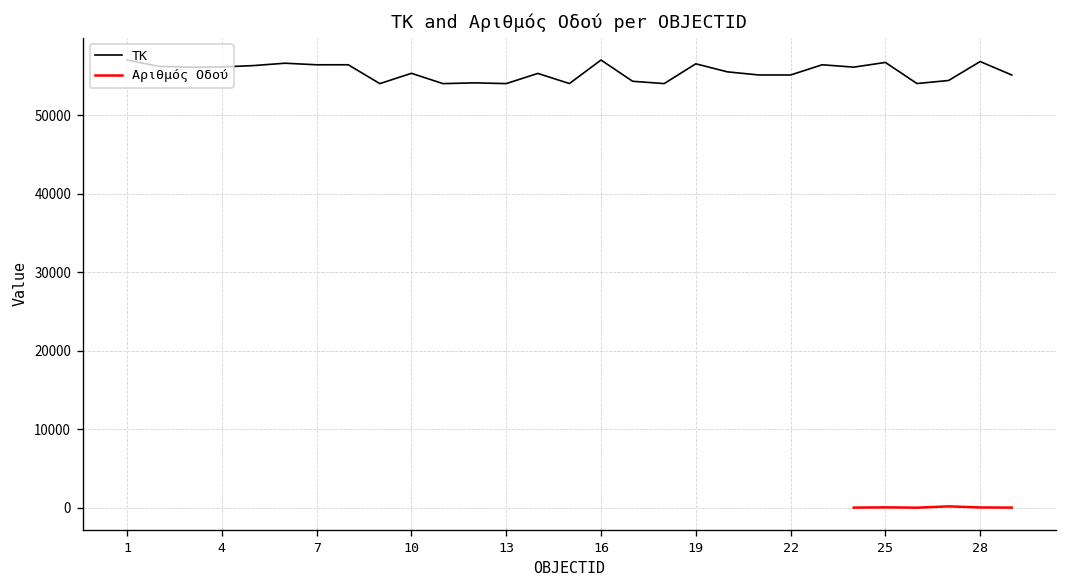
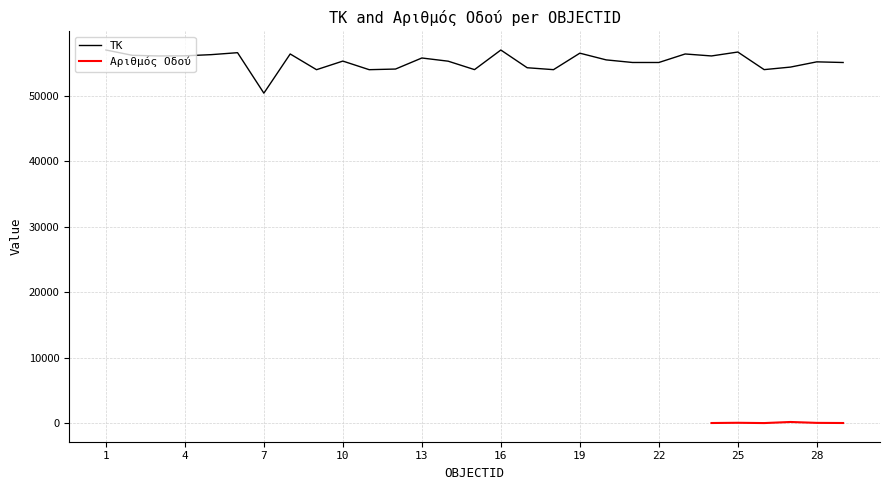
  {
    "ΤΚ": {
-     "7": 56000,
+     "7": 50000,
      "10": 55000,
-     "13": 54000,
+     "13": 56000,
      "16": 57000,
      "19": 57000,
      "22": 55000,
      "25": 57000,
-     "28": 57000
+     "28": 55000
    },
    "Αριθμός Οδού": {
      "25": 0,
      "28": 0
    }
  }
